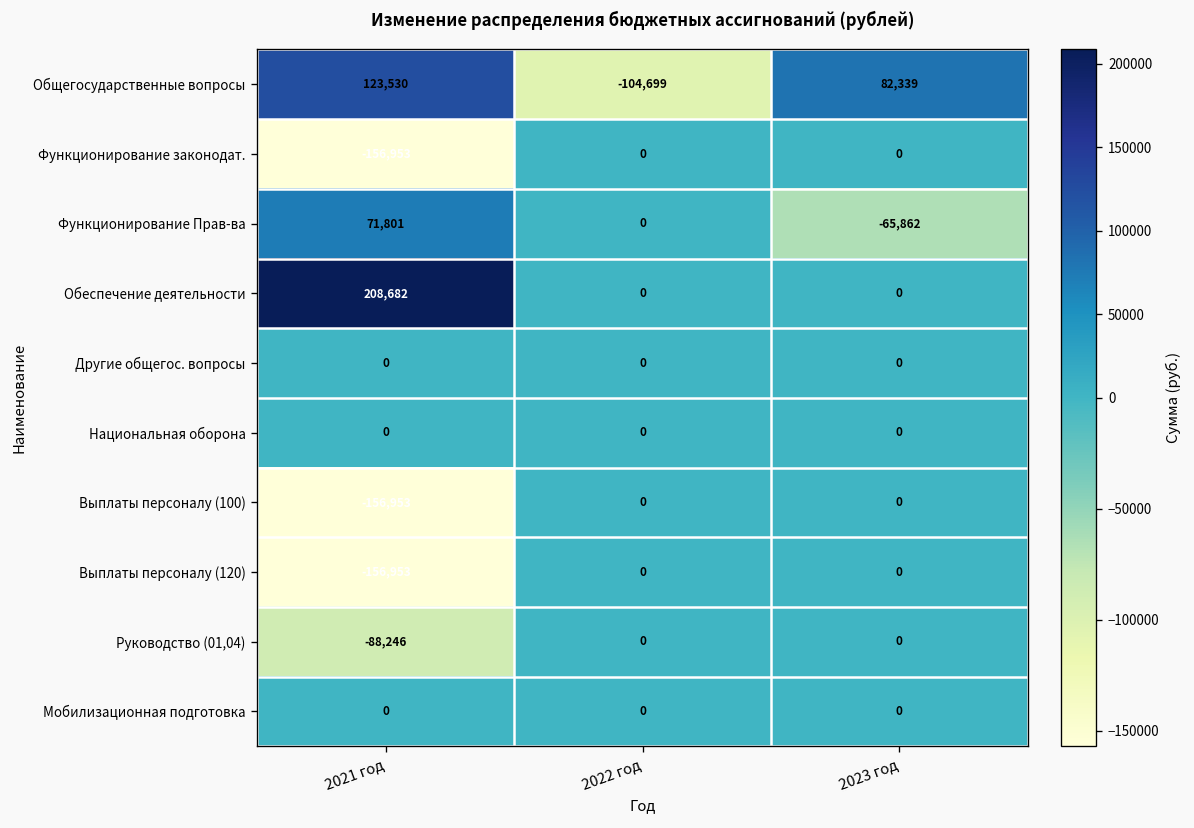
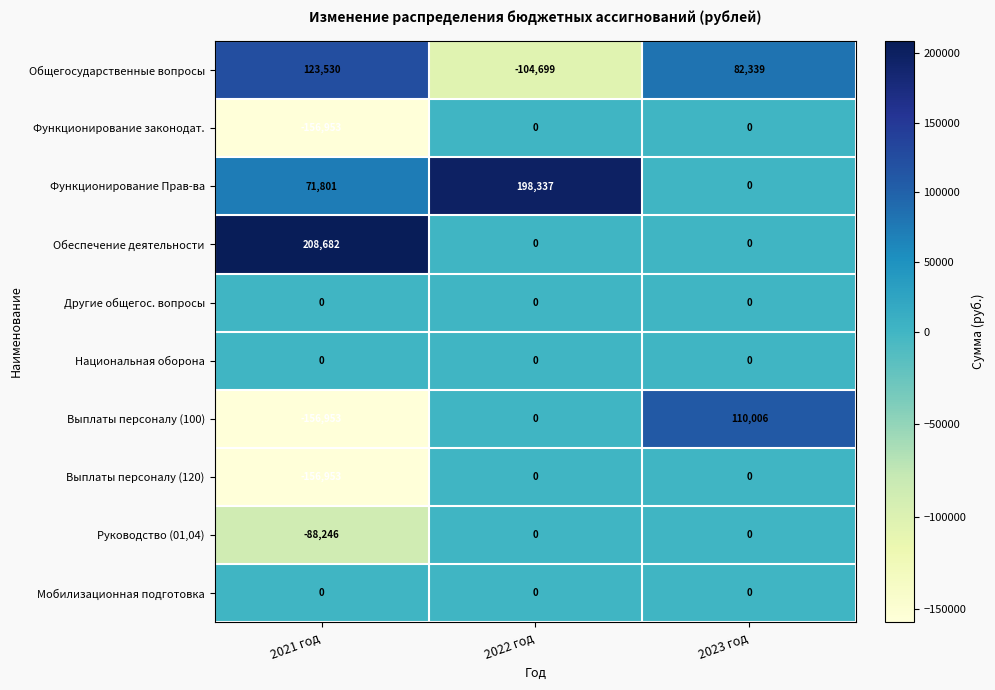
  {
    "Общегосударственные вопросы": {
      "2021 год": "123,530",
      "2022 год": "-104,699",
      "2023 год": "82,339"
    },
    "Функционирование законодат.": {
      "2022 год": "0",
      "2023 год": "0"
    },
    "Функционирование Прав-ва": {
      "2021 год": "71,801",
-     "2022 год": "0",
-     "2023 год": "-65,862"
+     "2022 год": "198,337",
+     "2023 год": "0"
    },
    "Обеспечение деятельности": {
      "2021 год": "208,682",
      "2022 год": "0",
      "2023 год": "0"
    },
    "Другие общегос. вопросы": {
      "2021 год": "0",
      "2022 год": "0",
      "2023 год": "0"
    },
    "Национальная оборона": {
      "2021 год": "0",
      "2022 год": "0",
      "2023 год": "0"
    },
    "Выплаты персоналу (100)": {
      "2022 год": "0",
-     "2023 год": "0"
+     "2023 год": "110,006"
    },
    "Выплаты персоналу (120)": {
      "2022 год": "0",
      "2023 год": "0"
    },
    "Руководство (01,04)": {
      "2021 год": "-88,246",
      "2022 год": "0",
      "2023 год": "0"
    },
    "Мобилизационная подготовка": {
      "2021 год": "0",
      "2022 год": "0",
      "2023 год": "0"
    }
  }
